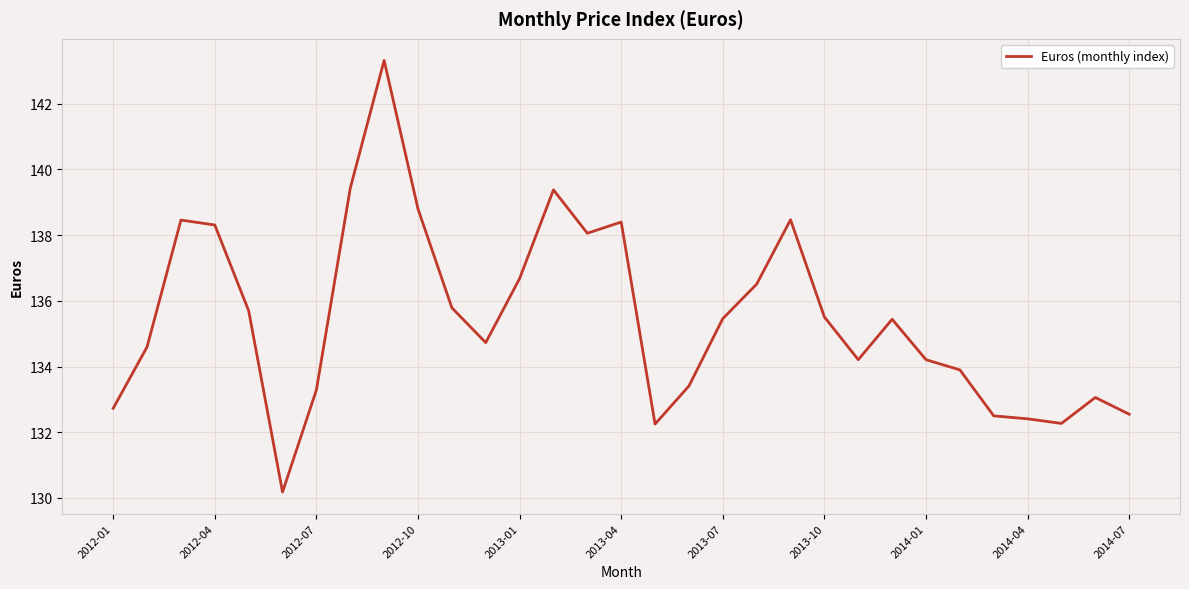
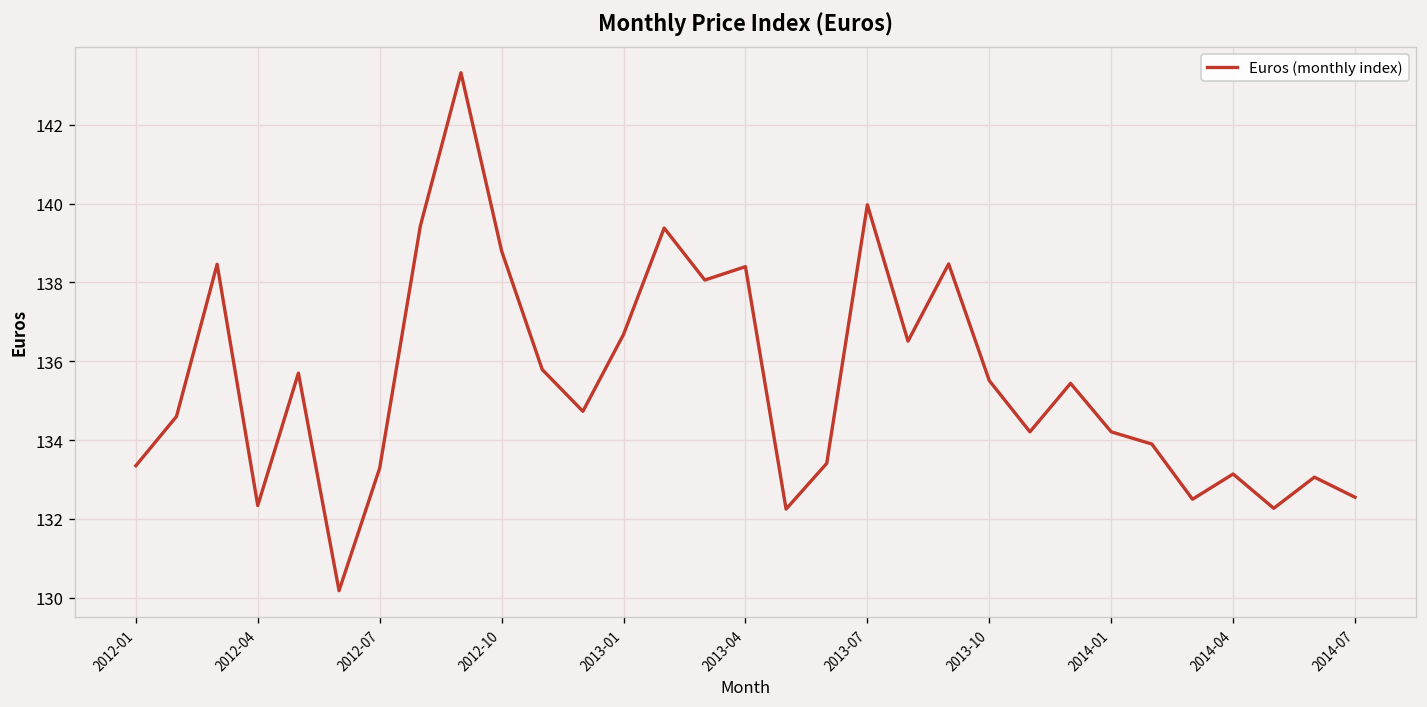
  {
-   "2012-01": 132.7,
-   "2012-04": 138.3,
+   "2012-01": 133.4,
+   "2012-04": 132.3,
    "2012-07": 133.3,
    "2012-10": 138.8,
    "2013-01": 136.7,
    "2013-04": 138.4,
-   "2013-07": 135.5,
+   "2013-07": 140.0,
    "2013-10": 135.5,
    "2014-01": 134.2,
-   "2014-04": 132.4,
+   "2014-04": 133.1,
    "2014-07": 132.6
  }
